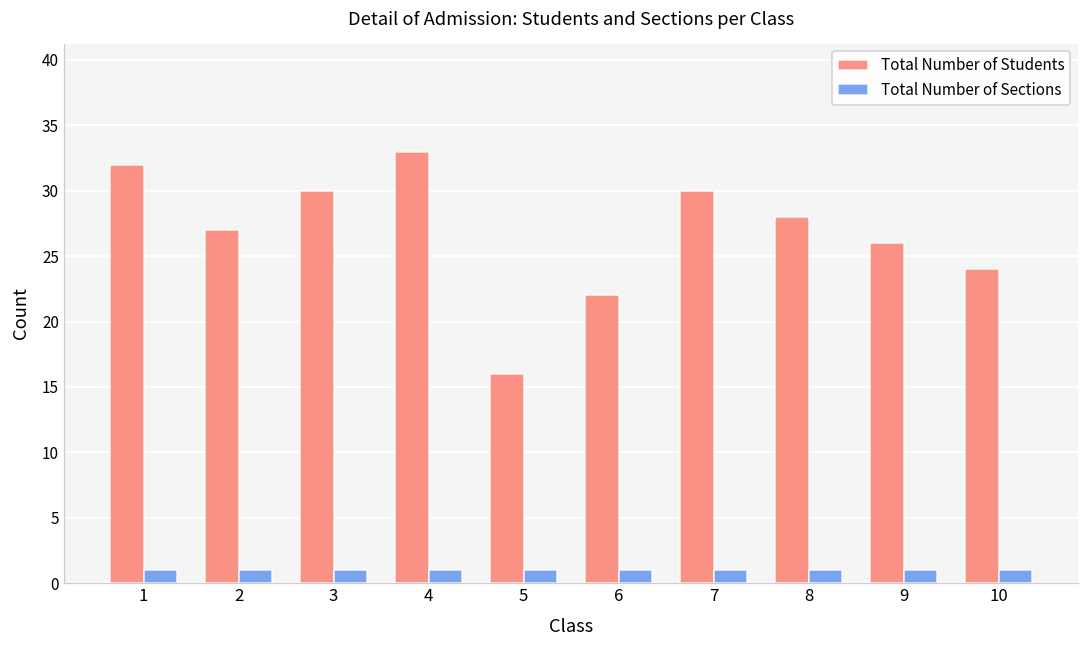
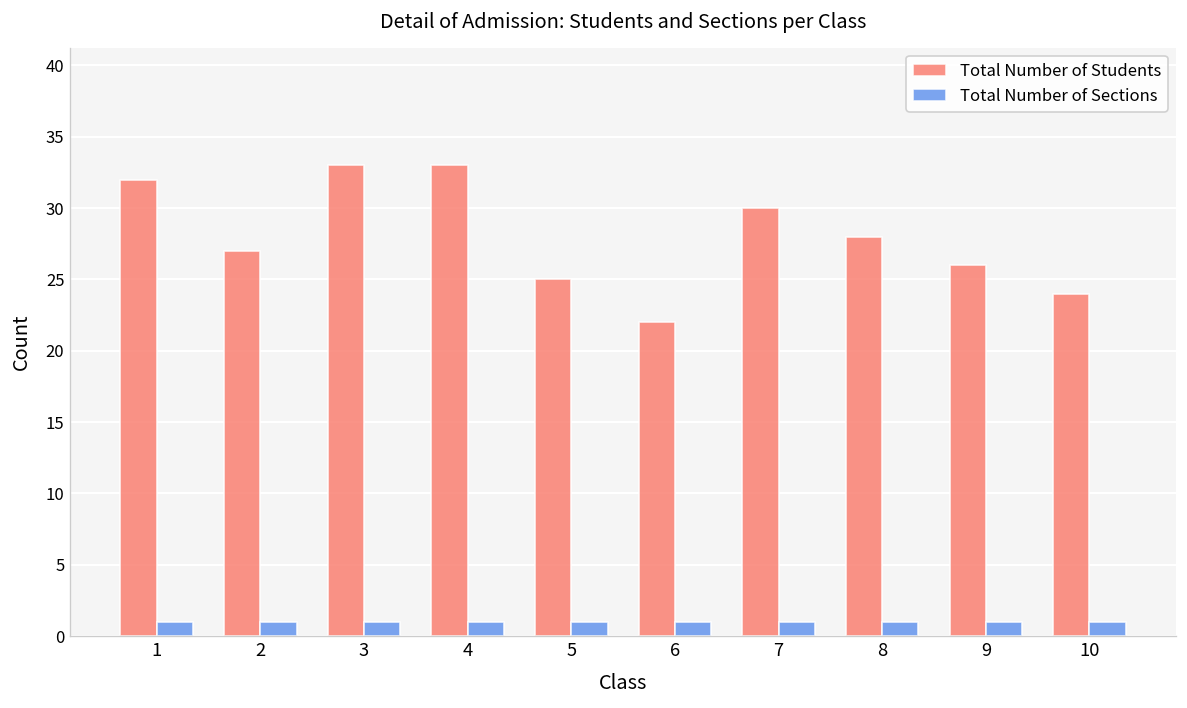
  {
    "Total Number of Students": {
      "1": 32,
      "2": 27,
-     "3": 30,
+     "3": 33,
      "4": 33,
-     "5": 16,
+     "5": 25,
      "6": 22,
      "7": 30,
      "8": 28,
      "9": 26,
      "10": 24
    },
    "Total Number of Sections": {
      "1": 1,
      "2": 1,
      "3": 1,
      "4": 1,
      "5": 1,
      "6": 1,
      "7": 1,
      "8": 1,
      "9": 1,
      "10": 1
    }
  }
